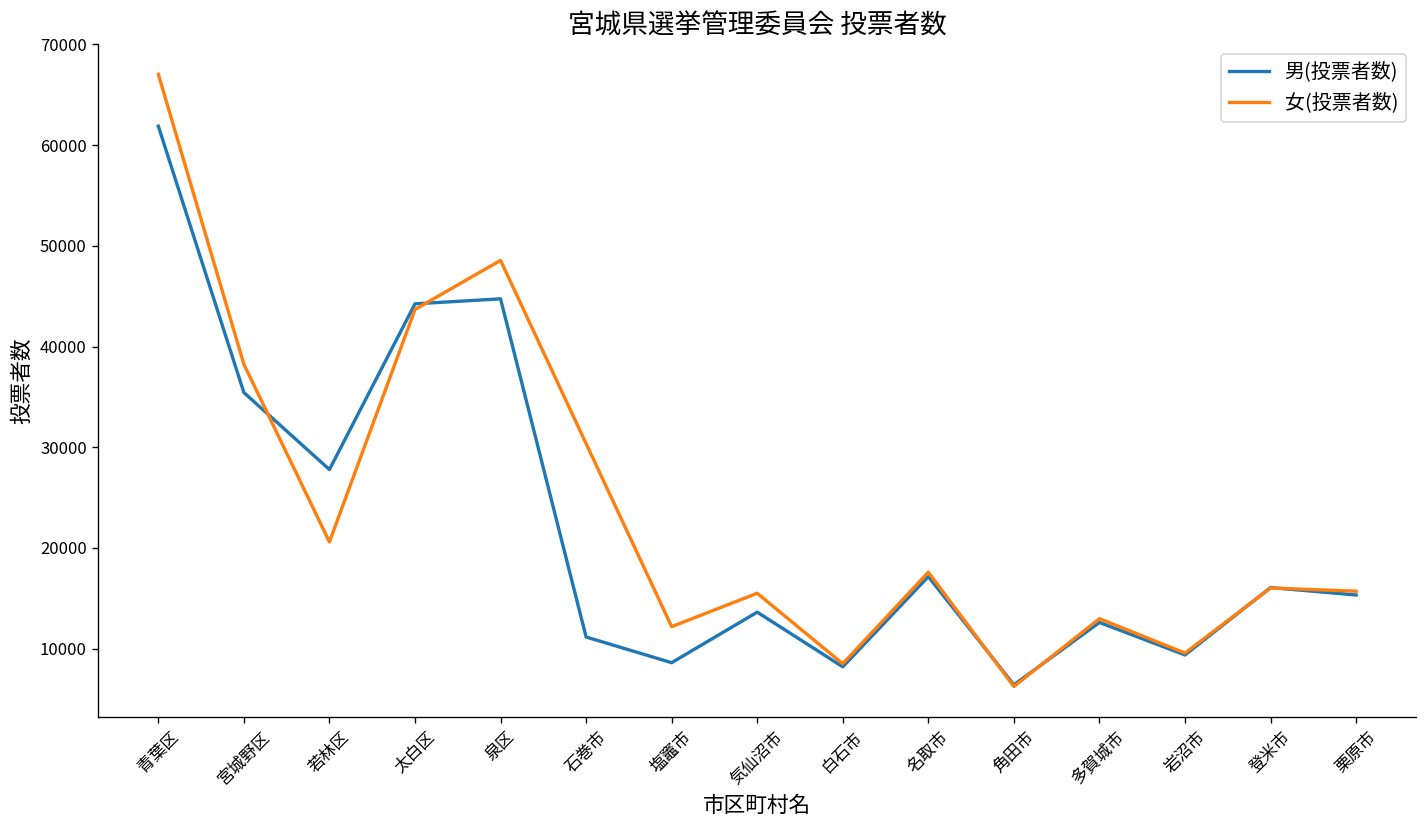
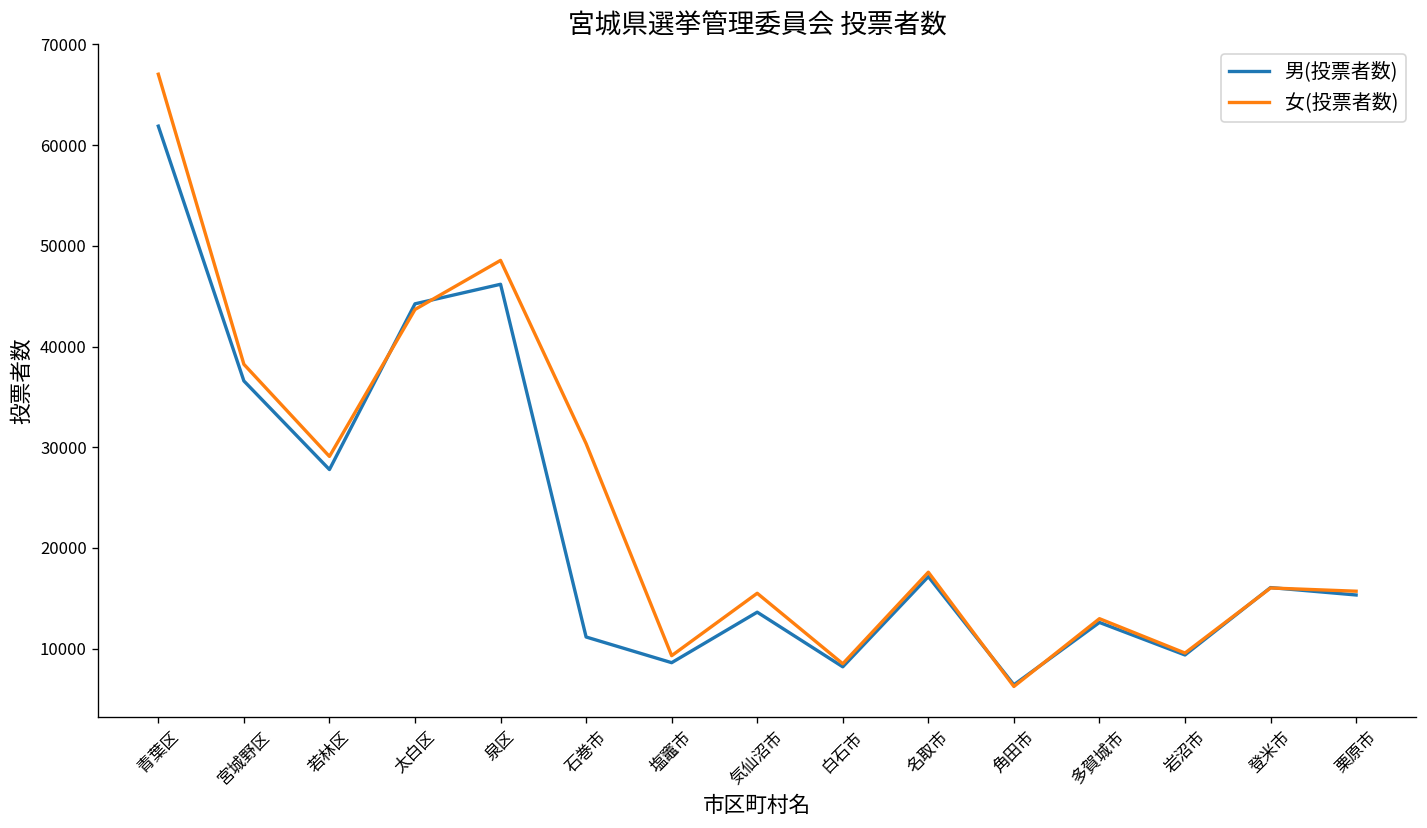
  {
    "男(投票者数)": {
      "青葉区": 62000,
-     "宮城野区": 35000,
+     "宮城野区": 37000,
      "若林区": 28000,
      "太白区": 44000,
-     "泉区": 45000,
+     "泉区": 46000,
      "石巻市": 11000,
      "塩竈市": 9000,
      "気仙沼市": 14000,
      "白石市": 8000,
      "名取市": 17000,
      "多賀城市": 13000,
      "栗原市": 15000
    },
    "女(投票者数)": {
      "青葉区": 67000,
      "宮城野区": 38000,
-     "若林区": 21000,
+     "若林区": 29000,
      "太白区": 44000,
      "泉区": 49000,
      "石巻市": 30000,
-     "塩竈市": 12000,
+     "塩竈市": 9000,
      "気仙沼市": 16000,
      "白石市": 9000,
      "名取市": 18000,
      "多賀城市": 13000,
      "栗原市": 16000
    }
  }
